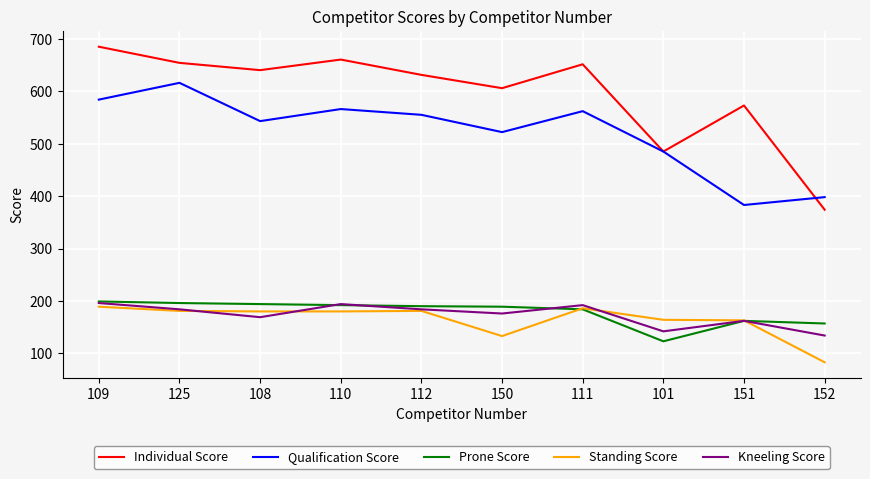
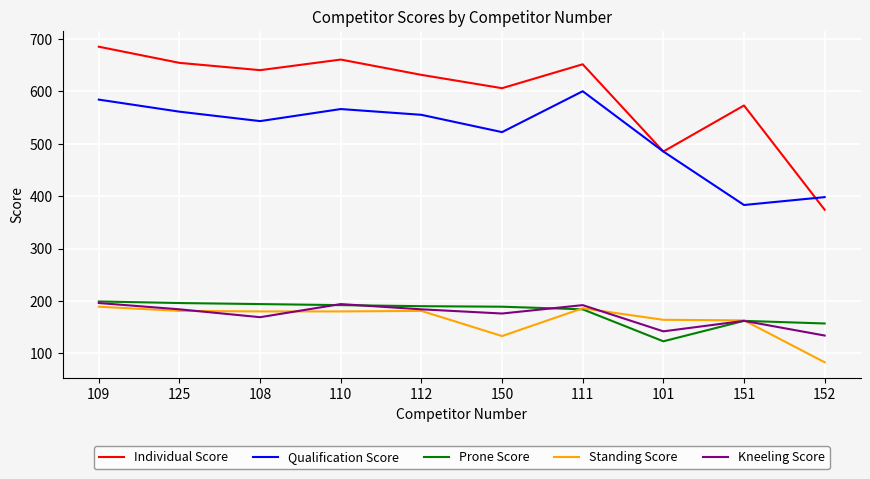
  {
    "Individual Score": {
      "109": 680,
      "125": 650,
      "108": 640,
      "110": 660,
      "112": 630,
      "150": 610,
      "111": 650,
      "151": 570,
      "152": 370
    },
    "Qualification Score": {
      "109": 580,
-     "125": 620,
+     "125": 560,
      "108": 540,
      "110": 570,
      "112": 560,
      "150": 520,
-     "111": 560,
+     "111": 600,
      "151": 380,
      "152": 400
    },
    "Prone Score": {
      "125": 200,
      "108": 190,
      "112": 190,
      "150": 190,
      "101": 120,
      "152": 160
    },
    "Standing Score": {
      "109": 190,
      "108": 180,
      "110": 180,
      "150": 130,
      "101": 160,
      "152": 80
    },
    "Kneeling Score": {
      "108": 170,
      "150": 180,
      "111": 190,
      "101": 140,
      "152": 130
    }
  }
